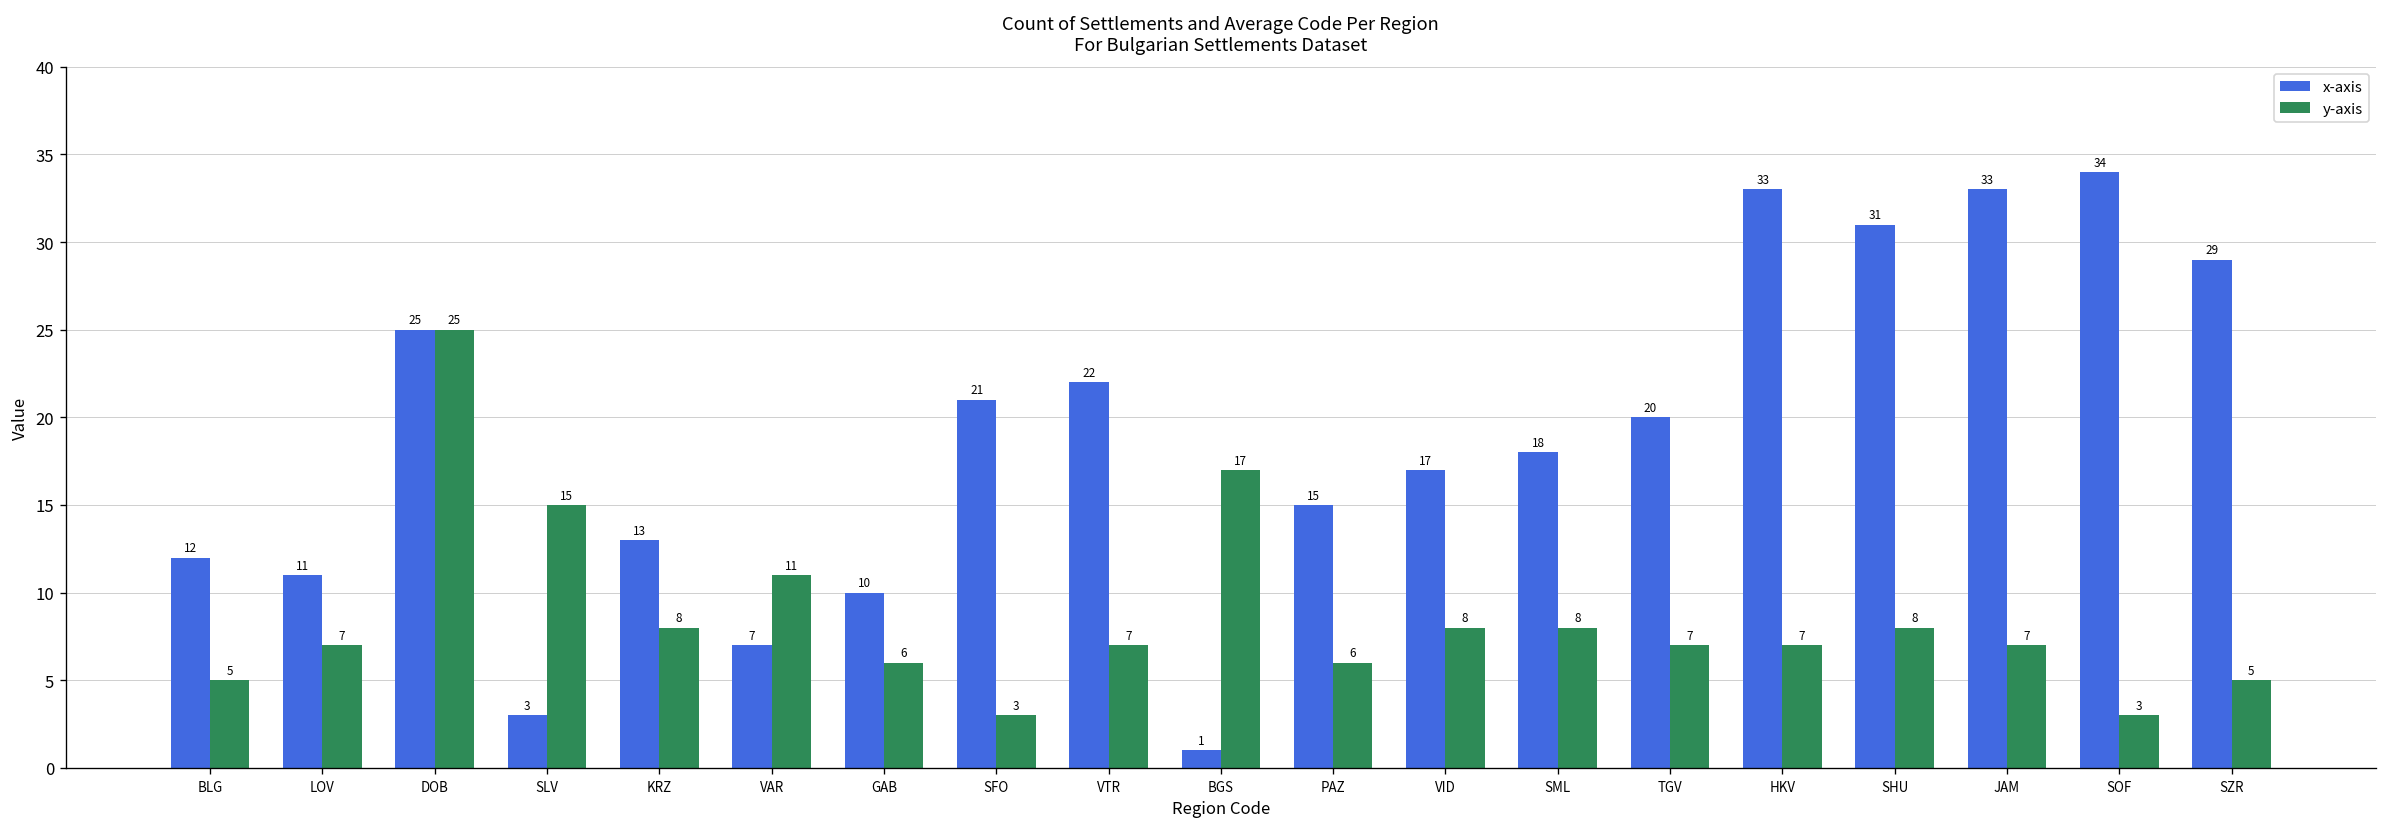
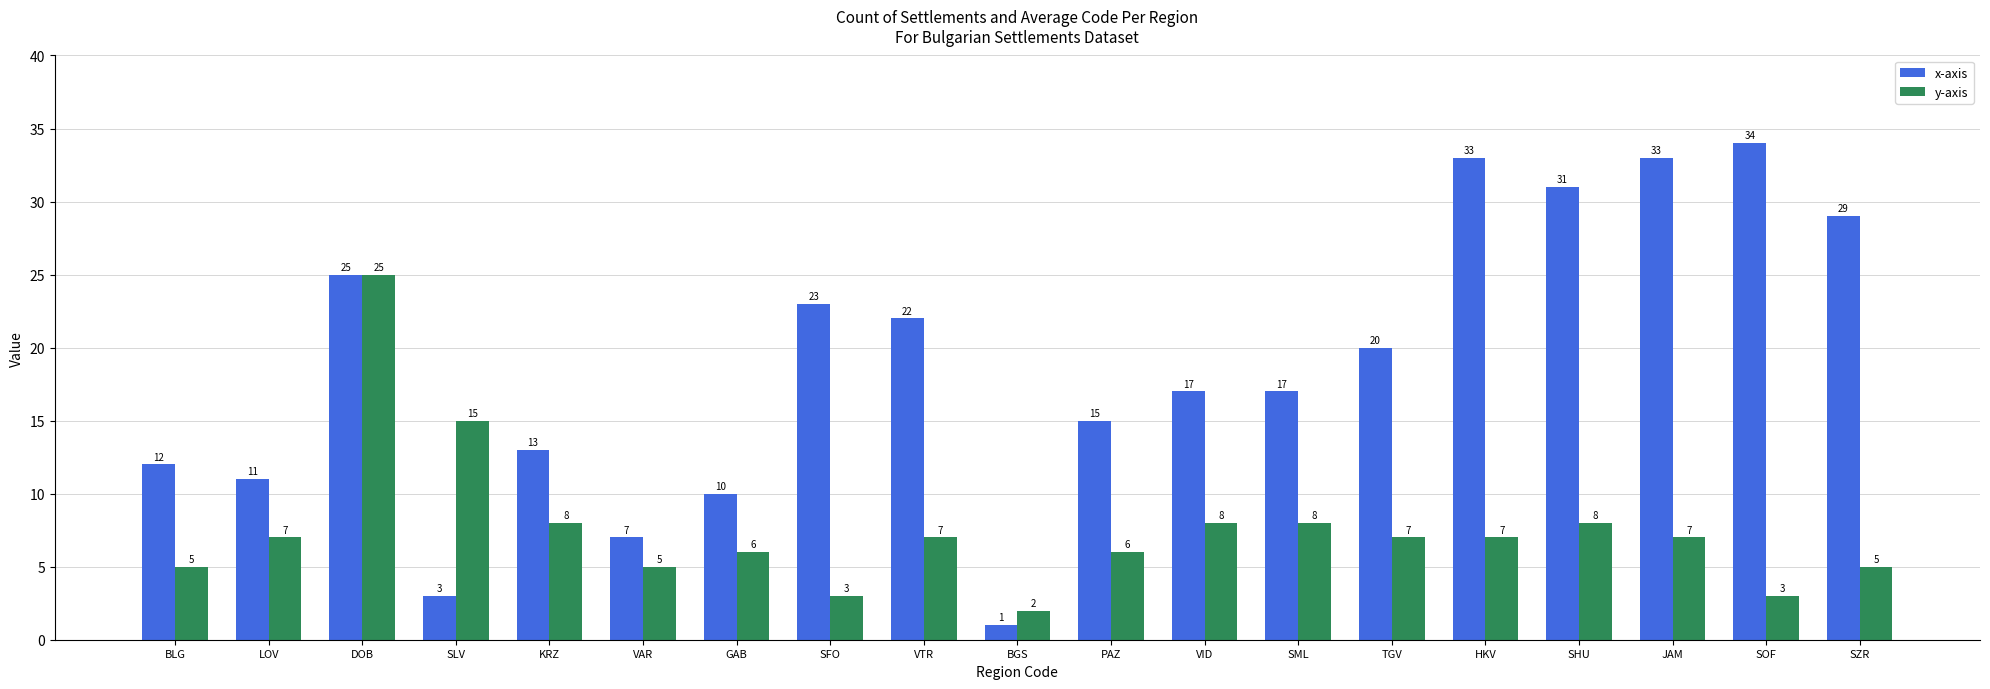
  {
    "x-axis": {
      "BLG": 12,
      "LOV": 11,
      "DOB": 25,
      "SLV": 3,
      "KRZ": 13,
      "VAR": 7,
      "GAB": 10,
-     "SFO": 21,
+     "SFO": 23,
      "VTR": 22,
      "BGS": 1,
      "PAZ": 15,
      "VID": 17,
-     "SML": 18,
+     "SML": 17,
      "TGV": 20,
      "HKV": 33,
      "SHU": 31,
      "JAM": 33,
      "SOF": 34,
      "SZR": 29
    },
    "y-axis": {
      "BLG": 5,
      "LOV": 7,
      "DOB": 25,
      "SLV": 15,
      "KRZ": 8,
-     "VAR": 11,
+     "VAR": 5,
      "GAB": 6,
      "SFO": 3,
      "VTR": 7,
-     "BGS": 17,
+     "BGS": 2,
      "PAZ": 6,
      "VID": 8,
      "SML": 8,
      "TGV": 7,
      "HKV": 7,
      "SHU": 8,
      "JAM": 7,
      "SOF": 3,
      "SZR": 5
    }
  }
